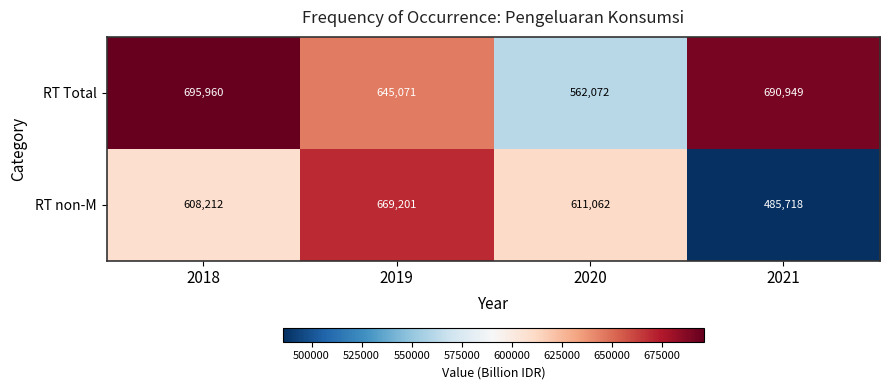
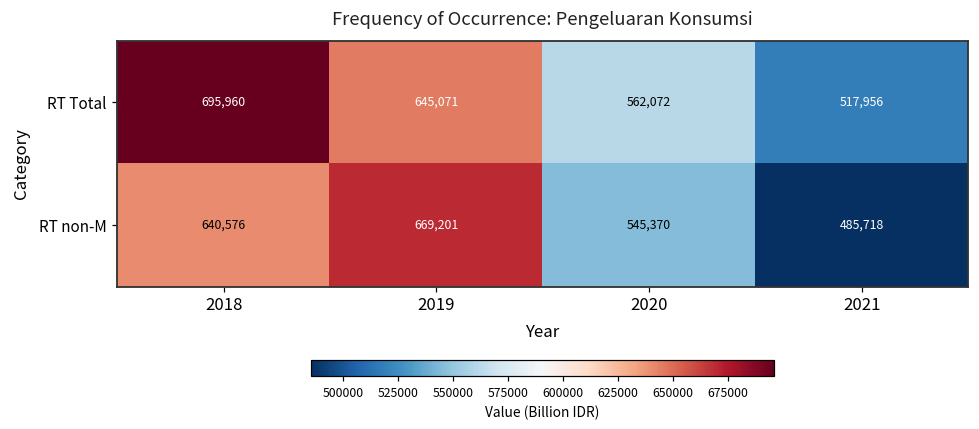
  {
    "RT Total": {
      "2018": "695,960",
      "2019": "645,071",
      "2020": "562,072",
-     "2021": "690,949"
+     "2021": "517,956"
    },
    "RT non-M": {
-     "2018": "608,212",
+     "2018": "640,576",
      "2019": "669,201",
-     "2020": "611,062",
+     "2020": "545,370",
      "2021": "485,718"
    }
  }
